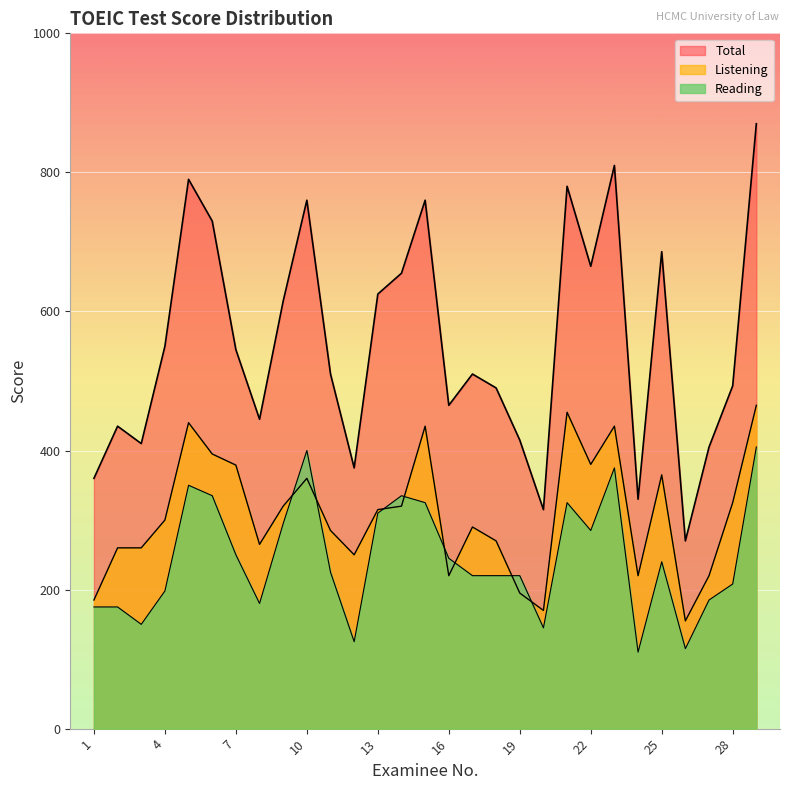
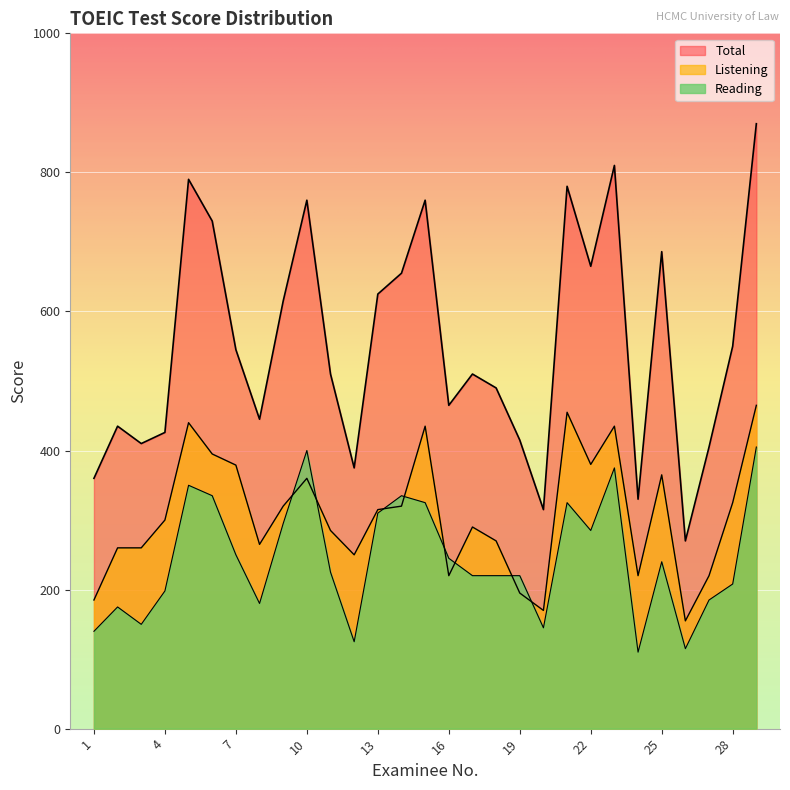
  {
    "Total": {
      "1": 360,
-     "4": 550,
+     "4": 430,
      "7": 550,
      "10": 760,
      "13": 630,
      "16": 470,
      "19": 420,
      "22": 670,
      "25": 690,
-     "28": 490
+     "28": 550
    },
    "Listening": {
      "1": 190,
      "4": 300,
      "7": 380,
      "10": 360,
      "13": 320,
      "16": 220,
      "19": 200,
      "22": 380,
      "25": 370,
      "28": 330
    },
    "Reading": {
-     "1": 180,
+     "1": 140,
      "4": 200,
      "7": 250,
      "10": 400,
      "13": 310,
      "16": 250,
      "19": 220,
      "22": 290,
      "25": 240,
      "28": 210
    }
  }
